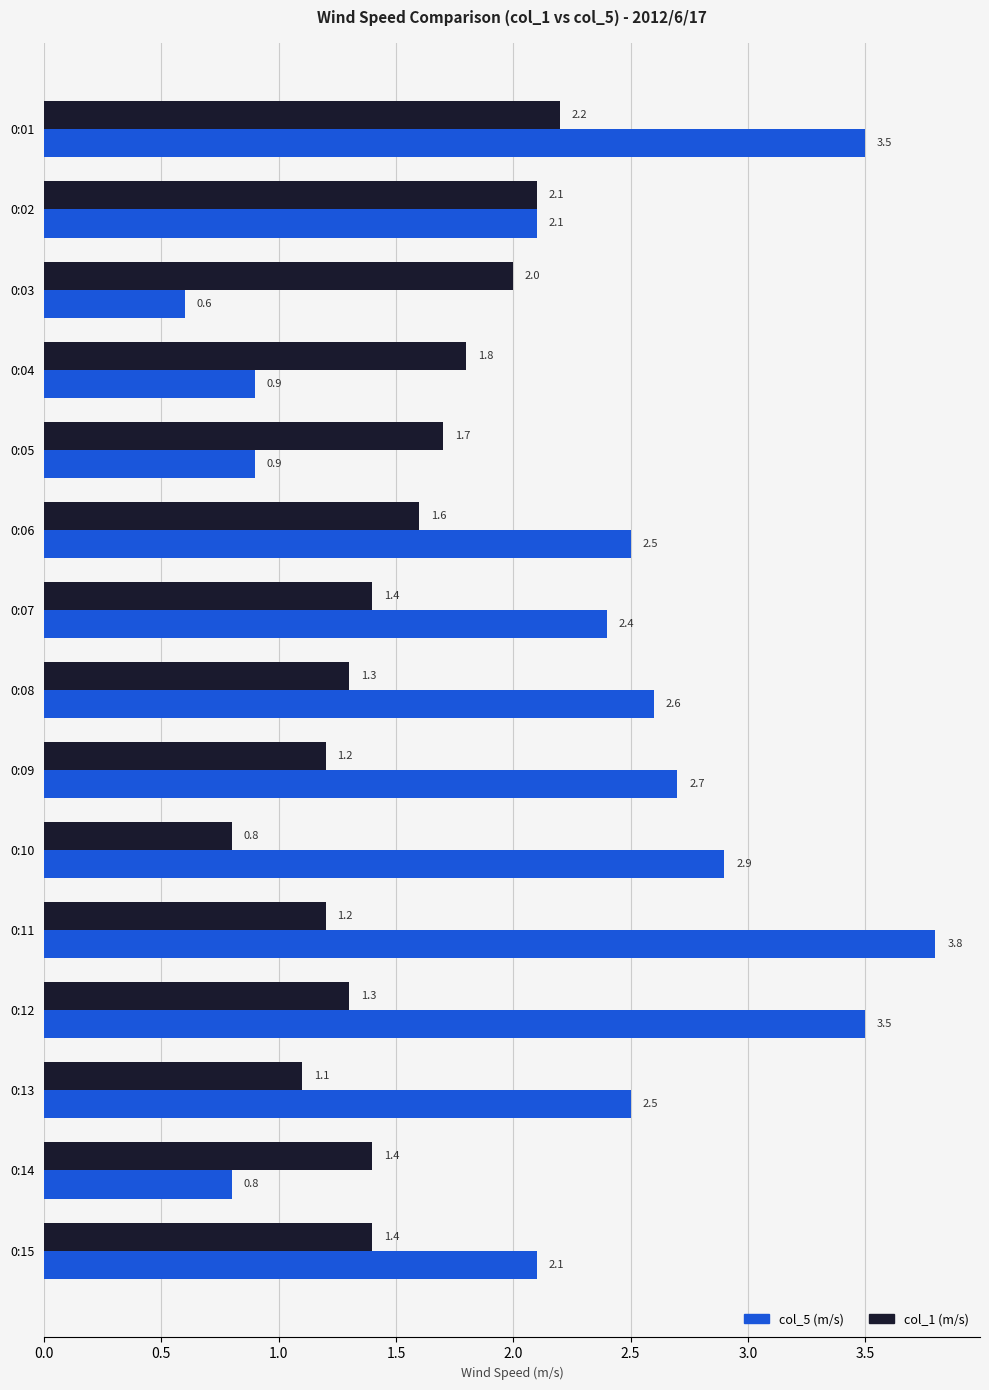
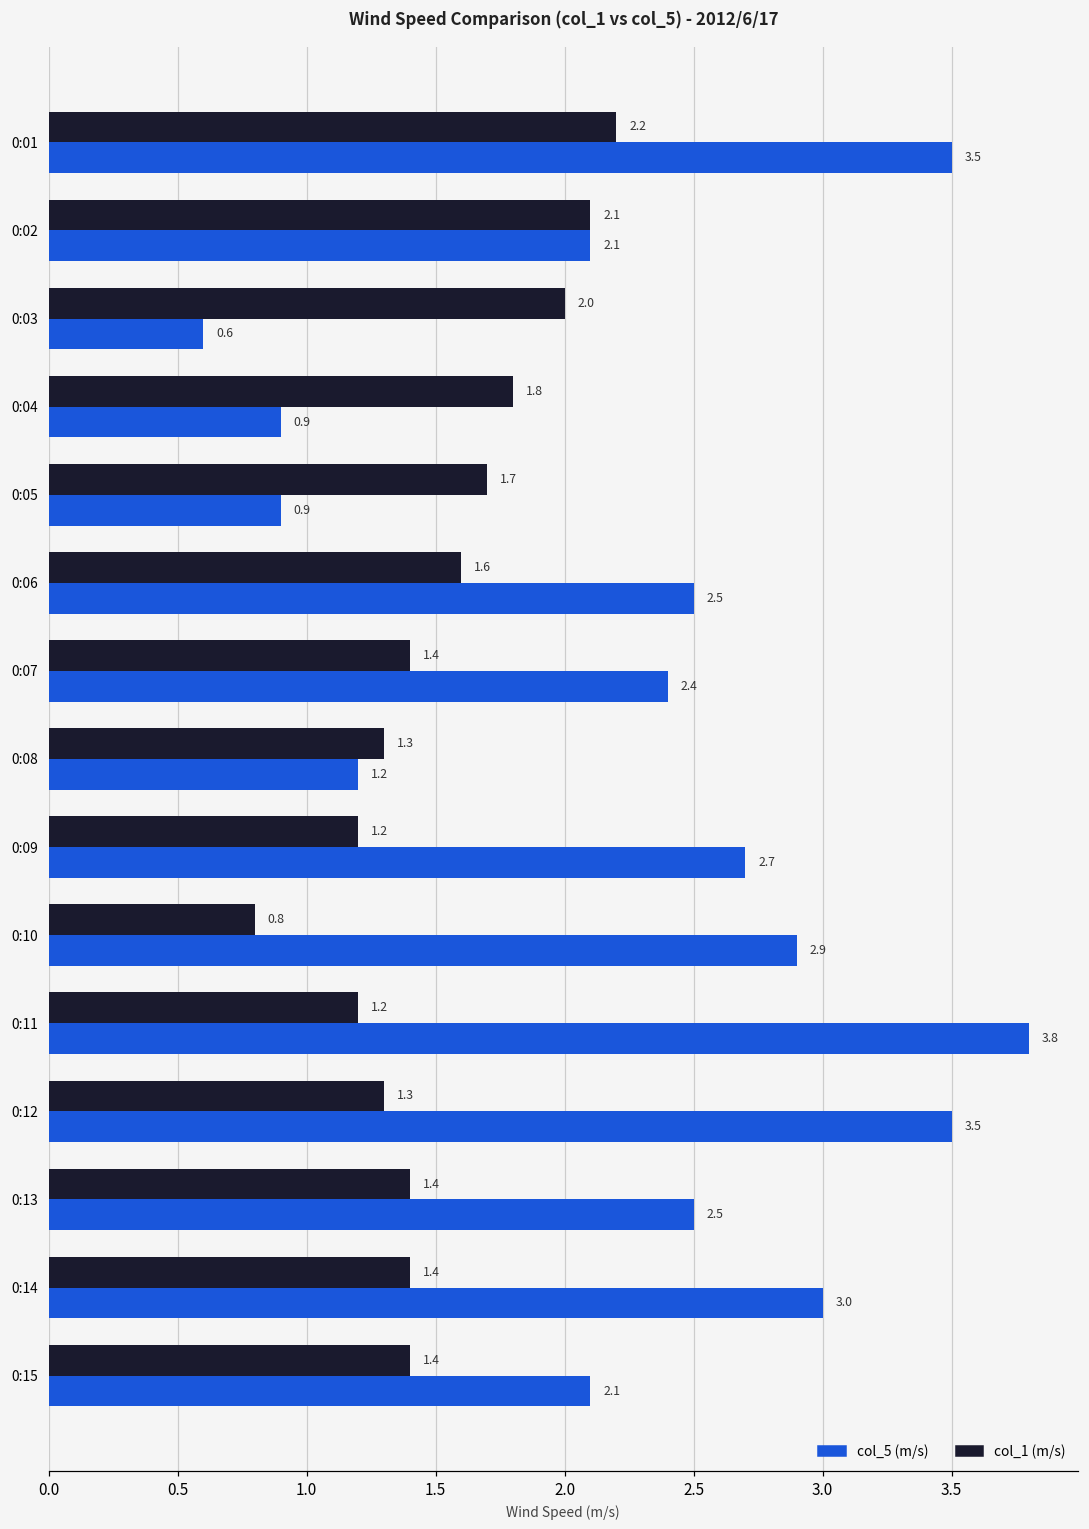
  {
    "col_5 (m/s)": {
      "0:01": 3.5,
      "0:02": 2.1,
      "0:03": 0.6,
      "0:04": 0.9,
      "0:05": 0.9,
      "0:06": 2.5,
      "0:07": 2.4,
-     "0:08": 2.6,
+     "0:08": 1.2,
      "0:09": 2.7,
      "0:10": 2.9,
      "0:11": 3.8,
      "0:12": 3.5,
      "0:13": 2.5,
-     "0:14": 0.8,
+     "0:14": 3.0,
      "0:15": 2.1
    },
    "col_1 (m/s)": {
      "0:01": 2.2,
      "0:02": 2.1,
      "0:03": 2.0,
      "0:04": 1.8,
      "0:05": 1.7,
      "0:06": 1.6,
      "0:07": 1.4,
      "0:08": 1.3,
      "0:09": 1.2,
      "0:10": 0.8,
      "0:11": 1.2,
      "0:12": 1.3,
-     "0:13": 1.1,
+     "0:13": 1.4,
      "0:14": 1.4,
      "0:15": 1.4
    }
  }
